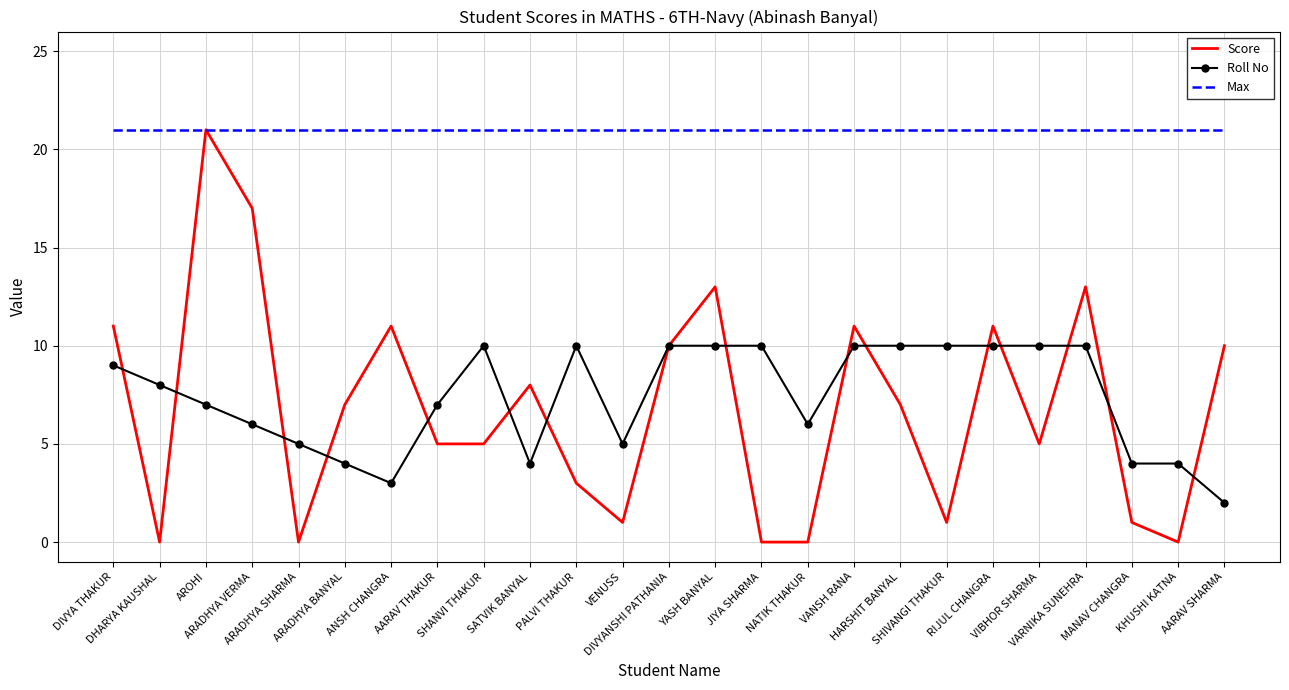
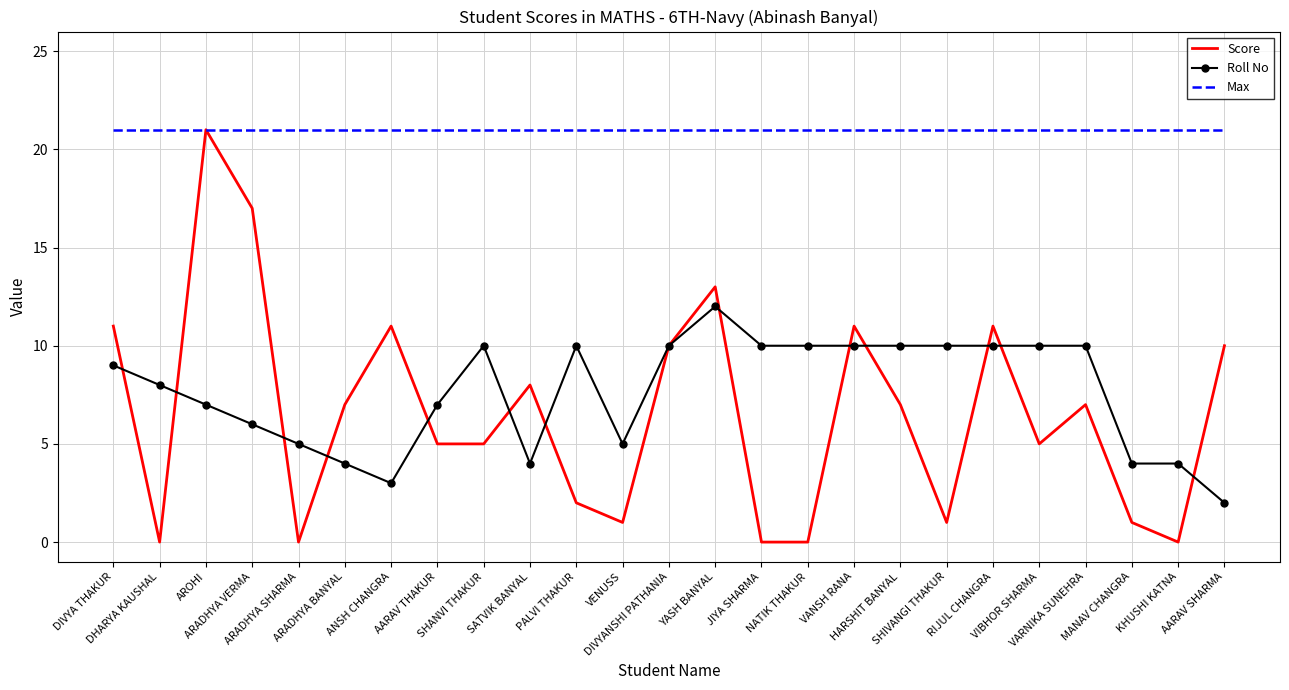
  {
    "Score": {
      "DIVYA THAKUR": 11,
      "DHARYA KAUSHAL": 0,
      "ARADHYA VERMA": 17,
      "ARADHYA SHARMA": 0,
      "ARADHYA BANYAL": 7,
      "ANSH CHANGRA": 11,
      "AARAV THAKUR": 5,
      "SHANVI THAKUR": 5,
      "SATVIK BANYAL": 8,
-     "PALVI THAKUR": 3,
+     "PALVI THAKUR": 2,
      "VENUSS": 1,
      "YASH BANYAL": 13,
      "JIYA SHARMA": 0,
      "NATIK THAKUR": 0,
      "VANSH RANA": 11,
      "HARSHIT BANYAL": 7,
      "SHIVANGI THAKUR": 1,
      "RIJUL CHANGRA": 11,
      "VIBHOR SHARMA": 5,
-     "VARNIKA SUNEHRA": 13,
+     "VARNIKA SUNEHRA": 7,
      "MANAV CHANGRA": 1,
      "KHUSHI KATNA": 0,
      "AARAV SHARMA": 10
    },
    "Roll No": {
      "DIVYA THAKUR": 9,
      "DHARYA KAUSHAL": 8,
      "AROHI": 7,
      "ARADHYA VERMA": 6,
      "ARADHYA SHARMA": 5,
      "ARADHYA BANYAL": 4,
      "ANSH CHANGRA": 3,
      "AARAV THAKUR": 7,
      "SHANVI THAKUR": 10,
      "SATVIK BANYAL": 4,
      "PALVI THAKUR": 10,
      "VENUSS": 5,
-     "YASH BANYAL": 10,
+     "YASH BANYAL": 12,
      "JIYA SHARMA": 10,
-     "NATIK THAKUR": 6,
+     "NATIK THAKUR": 10,
      "VANSH RANA": 10,
      "HARSHIT BANYAL": 10,
      "SHIVANGI THAKUR": 10,
      "RIJUL CHANGRA": 10,
      "VIBHOR SHARMA": 10,
      "VARNIKA SUNEHRA": 10,
      "MANAV CHANGRA": 4,
      "KHUSHI KATNA": 4,
      "AARAV SHARMA": 2
    },
    "Max": {
      "DIVYA THAKUR": 21,
      "DHARYA KAUSHAL": 21,
      "ARADHYA VERMA": 21,
      "ARADHYA SHARMA": 21,
      "ARADHYA BANYAL": 21,
      "ANSH CHANGRA": 21,
      "AARAV THAKUR": 21,
      "SHANVI THAKUR": 21,
      "SATVIK BANYAL": 21,
      "PALVI THAKUR": 21,
      "VENUSS": 21,
      "DIVYANSHI PATHANIA": 21,
      "YASH BANYAL": 21,
      "JIYA SHARMA": 21,
      "NATIK THAKUR": 21,
      "VANSH RANA": 21,
      "HARSHIT BANYAL": 21,
      "SHIVANGI THAKUR": 21,
      "RIJUL CHANGRA": 21,
      "VIBHOR SHARMA": 21,
      "VARNIKA SUNEHRA": 21,
      "MANAV CHANGRA": 21,
      "KHUSHI KATNA": 21,
      "AARAV SHARMA": 21
    }
  }
